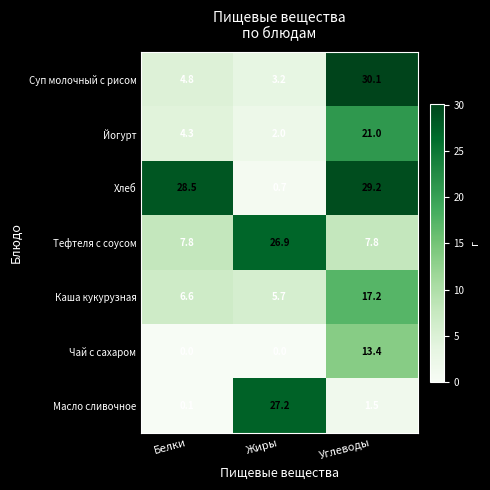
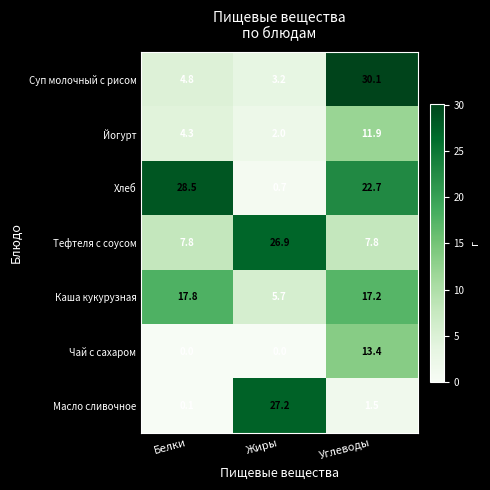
  {
    "Суп молочный с рисом": {
      "Углеводы": 30.1
    },
    "Йогурт": {
-     "Углеводы": 21.0
+     "Углеводы": 11.9
    },
    "Хлеб": {
      "Белки": 28.5,
-     "Углеводы": 29.2
+     "Углеводы": 22.7
    },
    "Тефтеля с соусом": {
      "Белки": 7.8,
      "Жиры": 26.9,
      "Углеводы": 7.8
    },
    "Каша кукурузная": {
-     "Белки": 6.6,
+     "Белки": 17.8,
      "Жиры": 5.7,
      "Углеводы": 17.2
    },
    "Чай с сахаром": {
      "Углеводы": 13.4
    },
    "Масло сливочное": {
      "Жиры": 27.2
    }
  }
